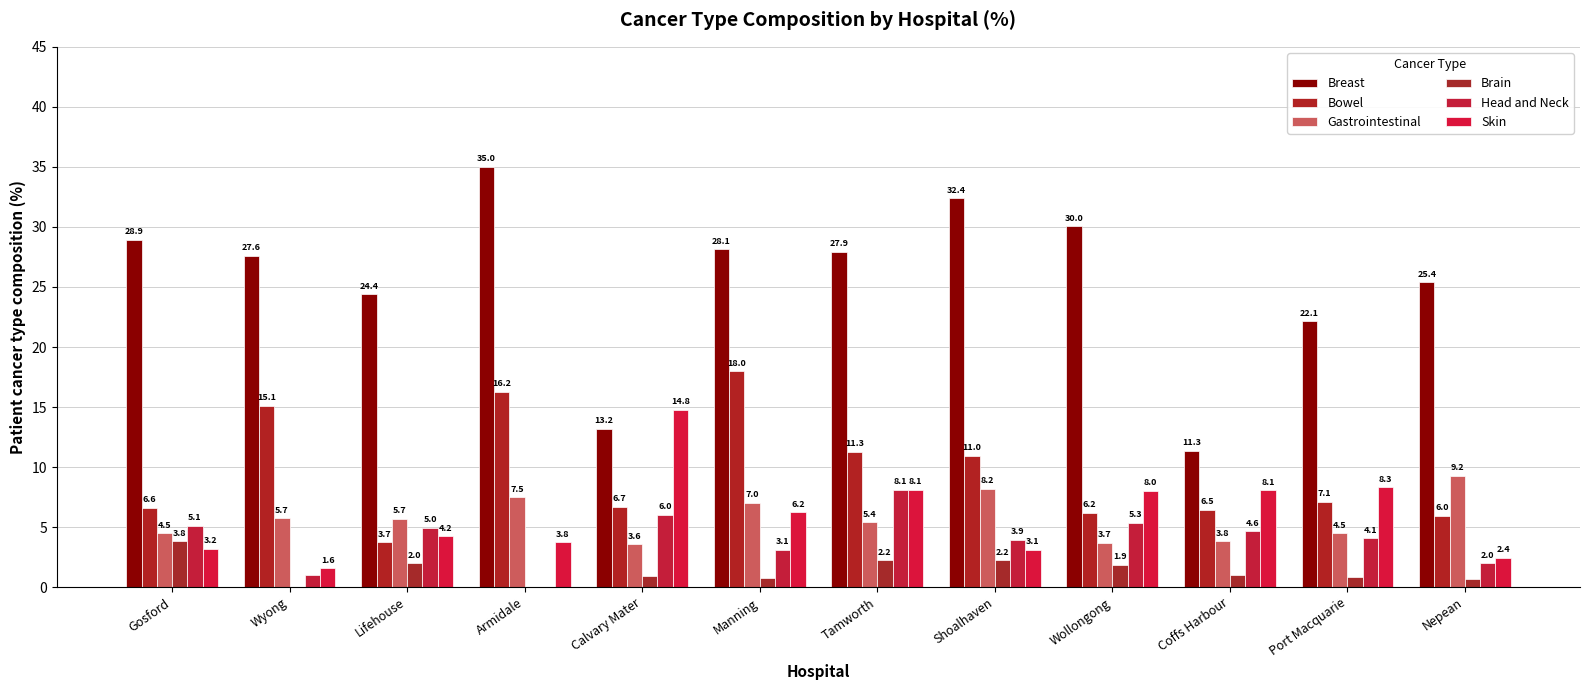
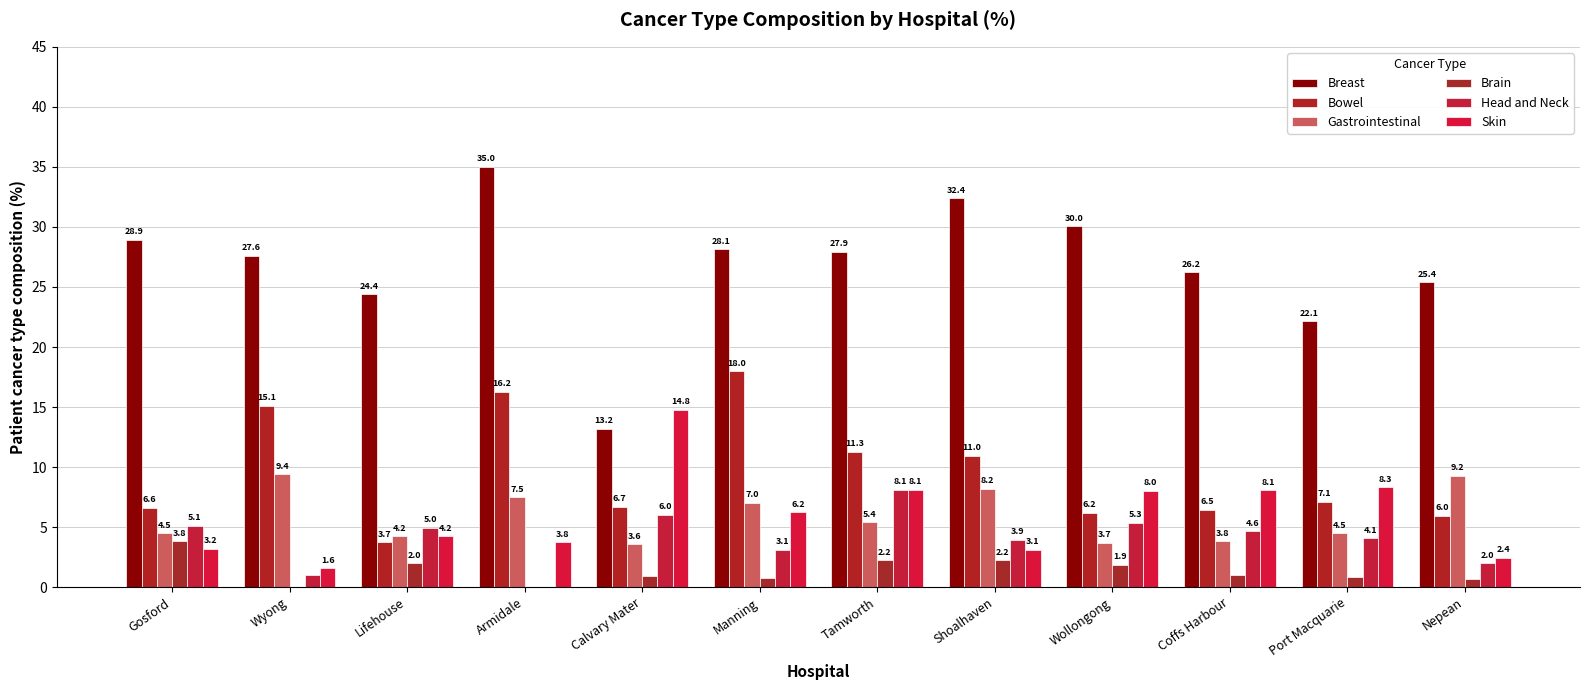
  {
    "Breast": {
      "Gosford": 28.9,
      "Wyong": 27.6,
      "Lifehouse": 24.4,
      "Armidale": 35.0,
      "Calvary Mater": 13.2,
      "Manning": 28.1,
      "Tamworth": 27.9,
      "Shoalhaven": 32.4,
      "Wollongong": 30.0,
-     "Coffs Harbour": 11.3,
+     "Coffs Harbour": 26.2,
      "Port Macquarie": 22.1,
      "Nepean": 25.4
    },
    "Gastrointestinal": {
      "Gosford": 4.5,
-     "Wyong": 5.7,
-     "Lifehouse": 5.7,
+     "Wyong": 9.4,
+     "Lifehouse": 4.2,
      "Armidale": 7.5,
      "Calvary Mater": 3.6,
      "Manning": 7.0,
      "Tamworth": 5.4,
      "Shoalhaven": 8.2,
      "Wollongong": 3.7,
      "Coffs Harbour": 3.8,
      "Port Macquarie": 4.5,
      "Nepean": 9.2
    }
  }
